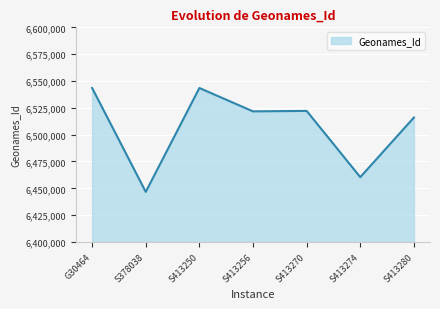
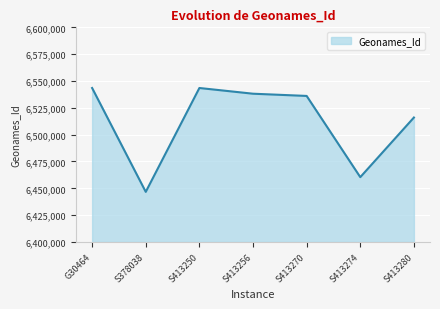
  {
    "G30464": "6,543,000",
    "S378038": "6,447,000",
    "S413250": "6,543,000",
-   "S413256": "6,522,000",
-   "S413270": "6,522,000",
+   "S413256": "6,538,000",
+   "S413270": "6,536,000",
    "S413274": "6,460,000",
    "S413280": "6,516,000"
  }
